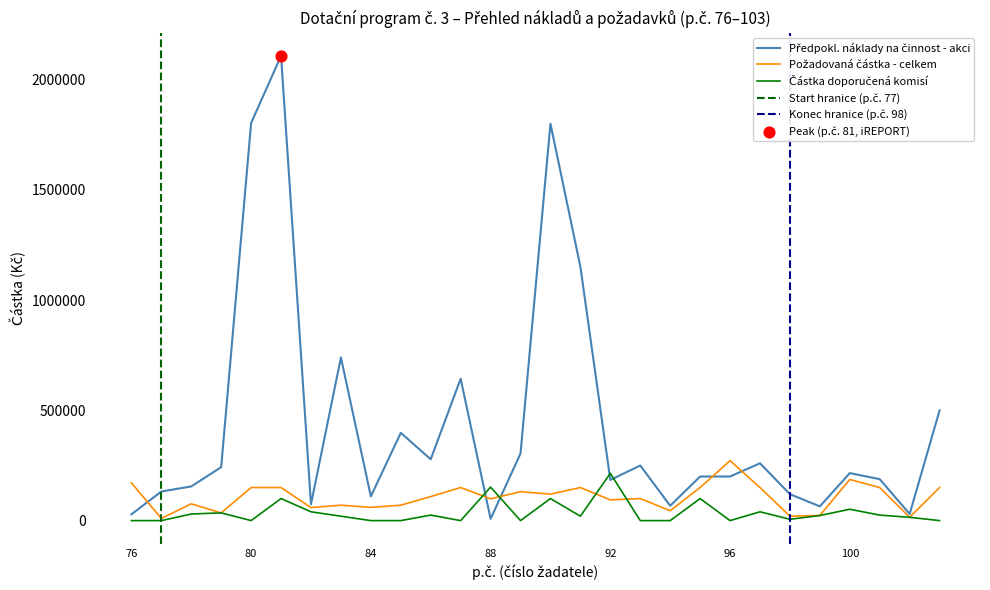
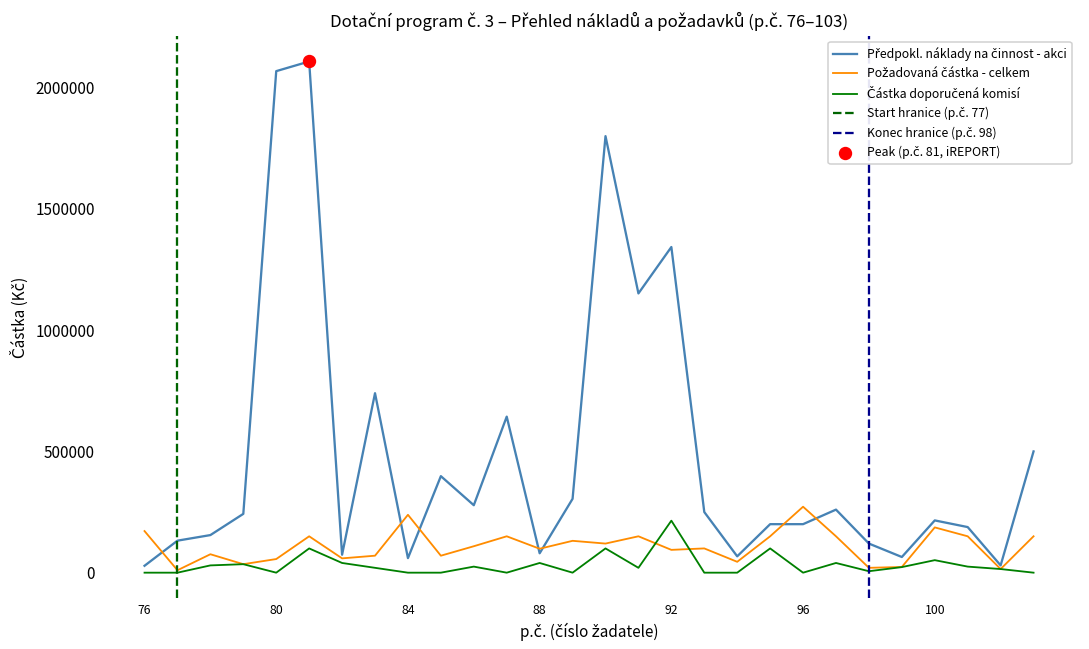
  {
    "Předpokl. náklady na činnost - akci": {
      "76": 30000,
-     "80": 1800000,
-     "84": 110000,
-     "88": 10000,
-     "92": 180000,
+     "80": 2070000,
+     "84": 60000,
+     "88": 80000,
+     "92": 1340000,
      "96": 200000,
      "100": 220000
    },
    "Požadovaná částka - celkem": {
      "76": 170000,
-     "80": 150000,
-     "84": 60000,
+     "80": 60000,
+     "84": 240000,
      "88": 100000,
      "92": 90000,
      "96": 270000,
      "100": 190000
    },
    "Částka doporučená komisí": {
      "76": 0,
      "80": 0,
      "84": 0,
-     "88": 150000,
+     "88": 40000,
      "92": 210000,
      "96": 0,
      "100": 50000
    }
  }
